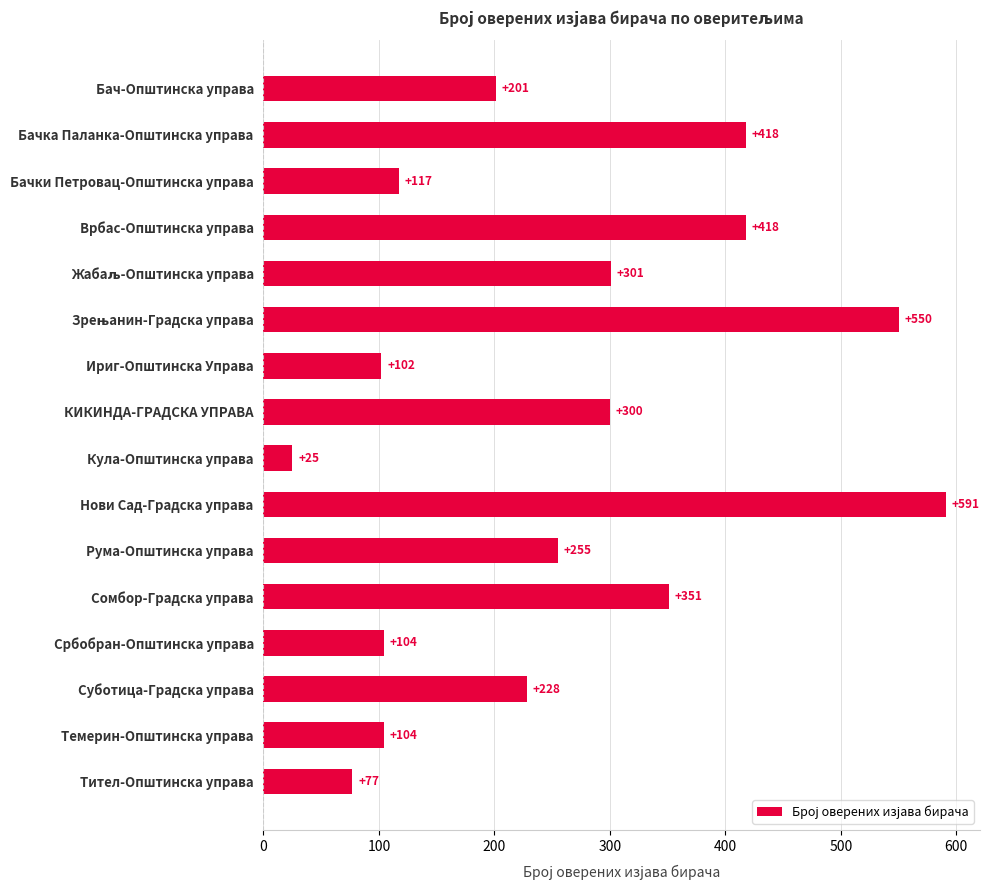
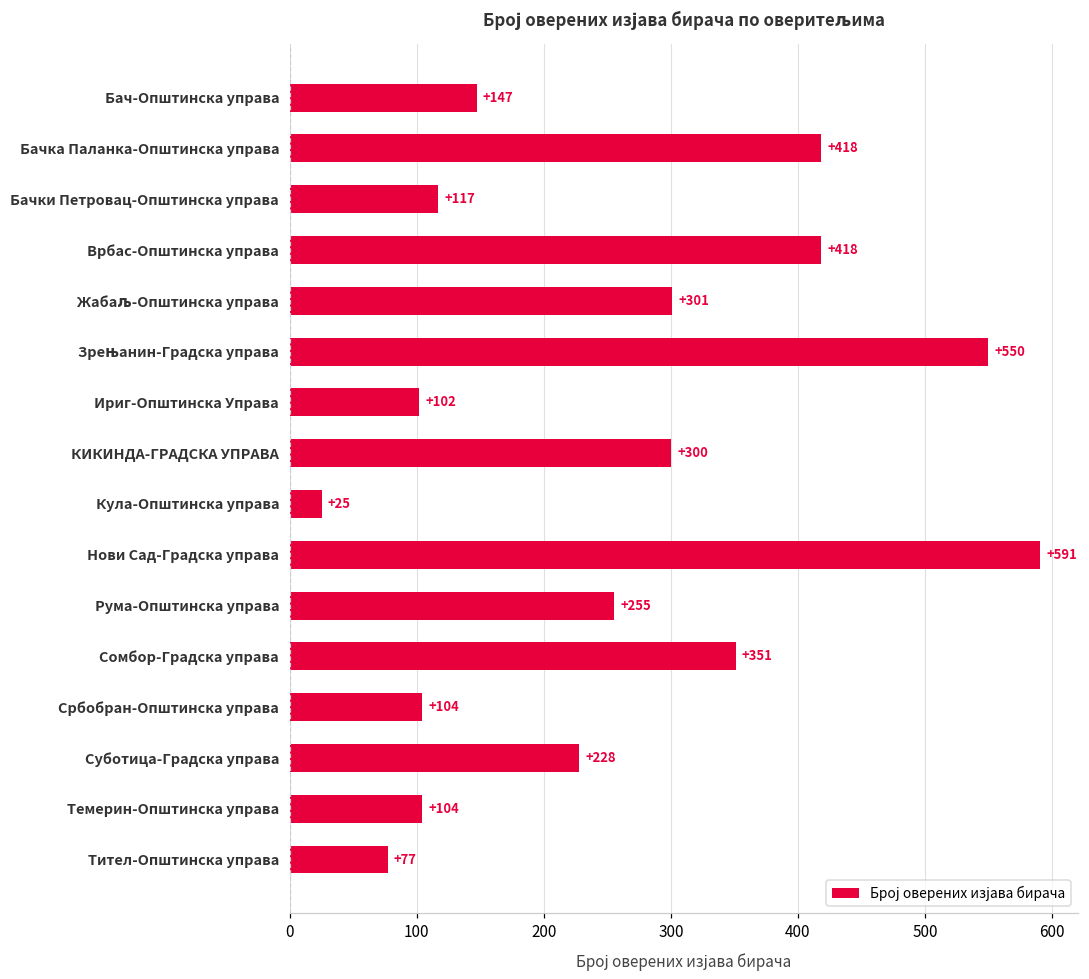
  {
-   "Бач-Општинска управа": "+201",
+   "Бач-Општинска управа": "+147",
    "Бачка Паланка-Општинска управа": "+418",
    "Бачки Петровац-Општинска управа": "+117",
    "Врбас-Општинска управа": "+418",
    "Жабаљ-Општинска управа": "+301",
    "Зрењанин-Градска управа": "+550",
    "Ириг-Општинска Управа": "+102",
    "КИКИНДА-ГРАДСКА УПРАВА": "+300",
    "Кула-Општинска управа": "+25",
    "Нови Сад-Градска управа": "+591",
    "Рума-Општинска управа": "+255",
    "Сомбор-Градска управа": "+351",
    "Србобран-Општинска управа": "+104",
    "Суботица-Градска управа": "+228",
    "Темерин-Општинска управа": "+104",
    "Тител-Општинска управа": "+77"
  }
